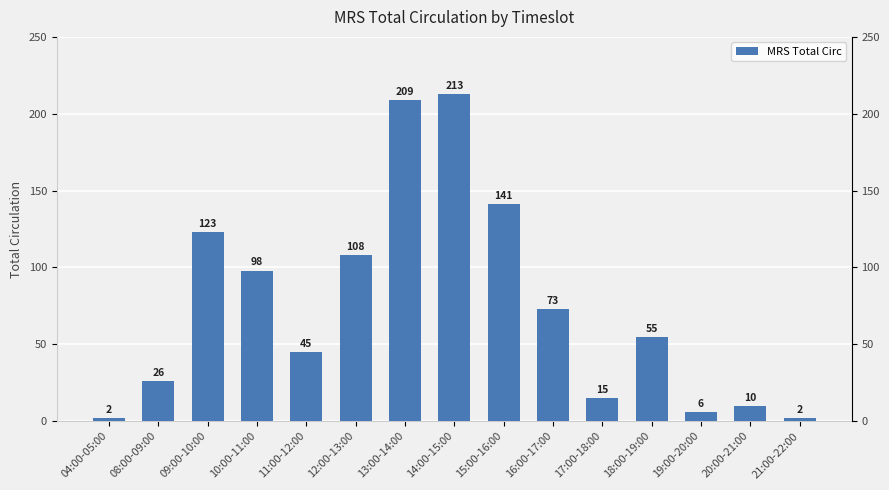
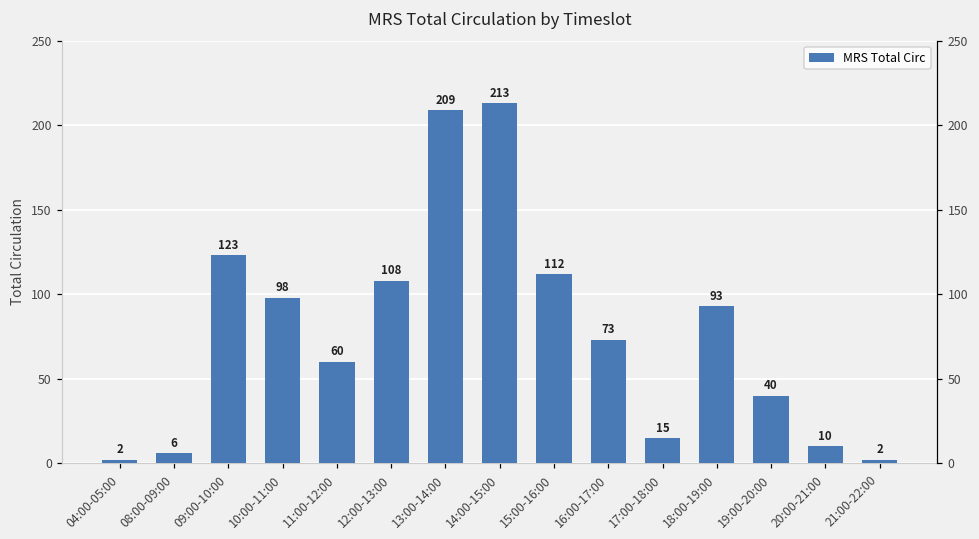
  {
    "04:00-05:00": 2,
-   "08:00-09:00": 26,
+   "08:00-09:00": 6,
    "09:00-10:00": 123,
    "10:00-11:00": 98,
-   "11:00-12:00": 45,
+   "11:00-12:00": 60,
    "12:00-13:00": 108,
    "13:00-14:00": 209,
    "14:00-15:00": 213,
-   "15:00-16:00": 141,
+   "15:00-16:00": 112,
    "16:00-17:00": 73,
    "17:00-18:00": 15,
-   "18:00-19:00": 55,
-   "19:00-20:00": 6,
+   "18:00-19:00": 93,
+   "19:00-20:00": 40,
    "20:00-21:00": 10,
    "21:00-22:00": 2
  }
